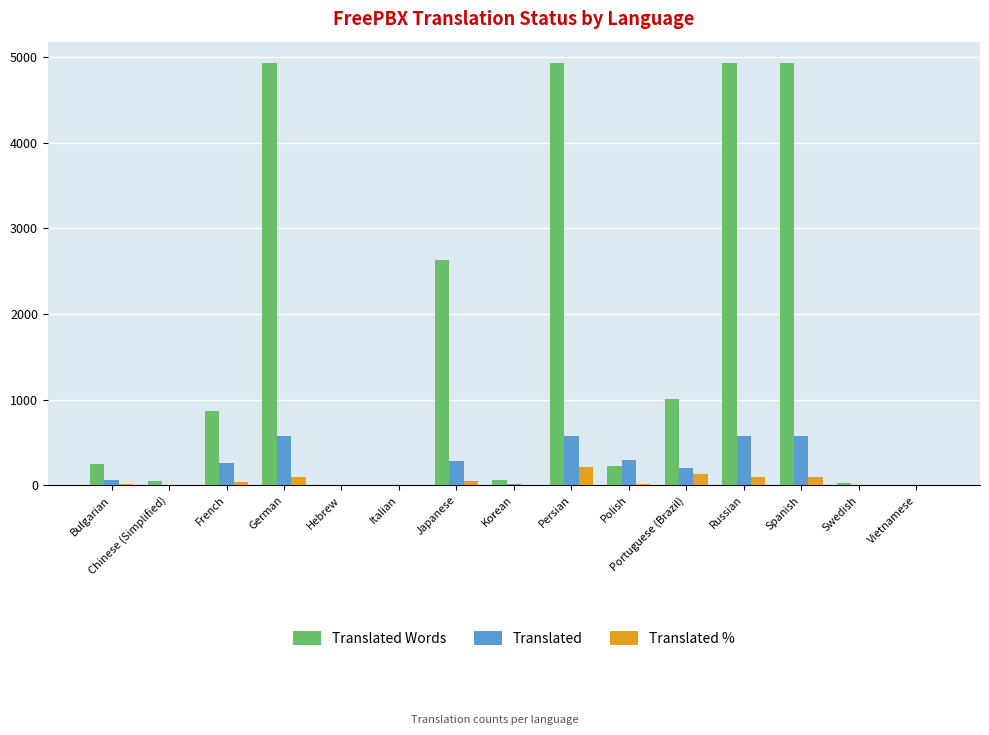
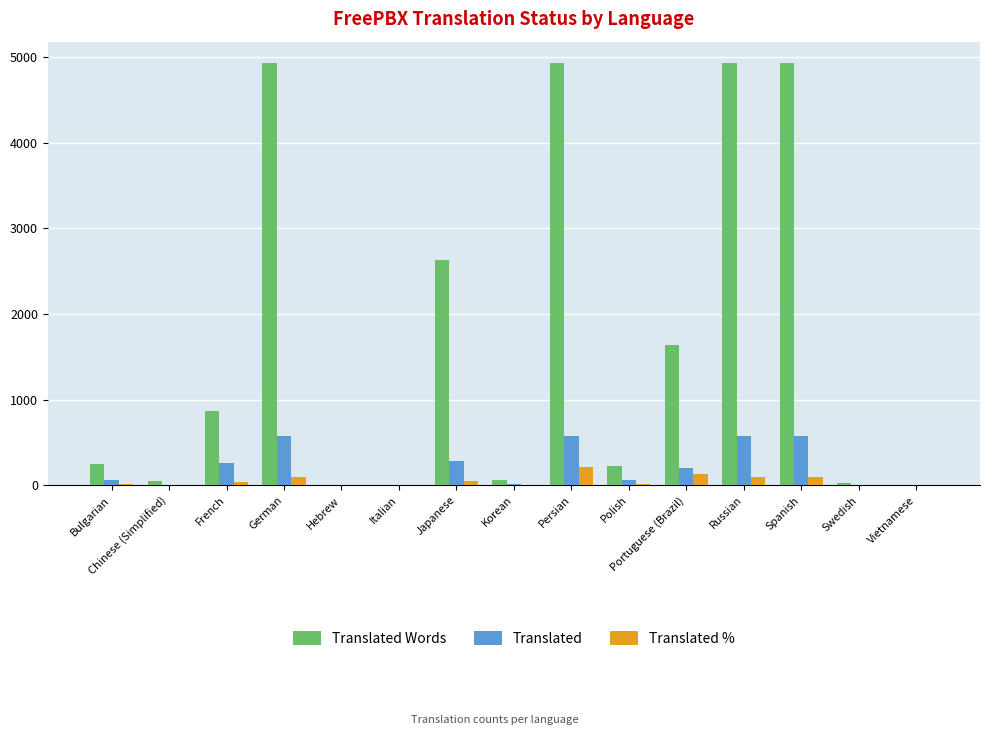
  {
    "Translated Words": {
      "Bulgarian": 300,
      "Chinese (Simplified)": 100,
      "French": 900,
      "German": 4900,
      "Hebrew": 0,
      "Italian": 0,
      "Japanese": 2600,
      "Korean": 100,
      "Persian": 4900,
      "Polish": 200,
-     "Portuguese (Brazil)": 1000,
+     "Portuguese (Brazil)": 1600,
      "Russian": 4900,
      "Spanish": 4900,
      "Vietnamese": 0
    },
    "Translated": {
      "Bulgarian": 100,
      "French": 300,
      "German": 600,
      "Hebrew": 0,
      "Italian": 0,
      "Japanese": 300,
      "Persian": 600,
-     "Polish": 300,
+     "Polish": 100,
      "Portuguese (Brazil)": 200,
      "Russian": 600,
      "Spanish": 600,
      "Vietnamese": 0
    },
    "Translated %": {
      "French": 0,
      "German": 100,
      "Hebrew": 0,
      "Italian": 0,
      "Japanese": 0,
      "Persian": 200,
      "Portuguese (Brazil)": 100,
      "Russian": 100,
      "Spanish": 100,
      "Vietnamese": 0
    }
  }
